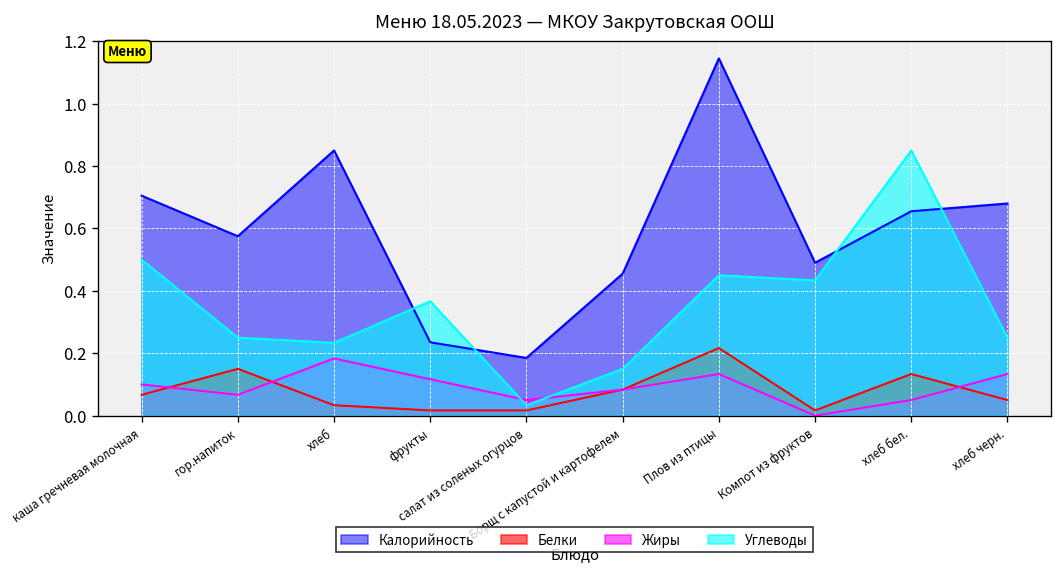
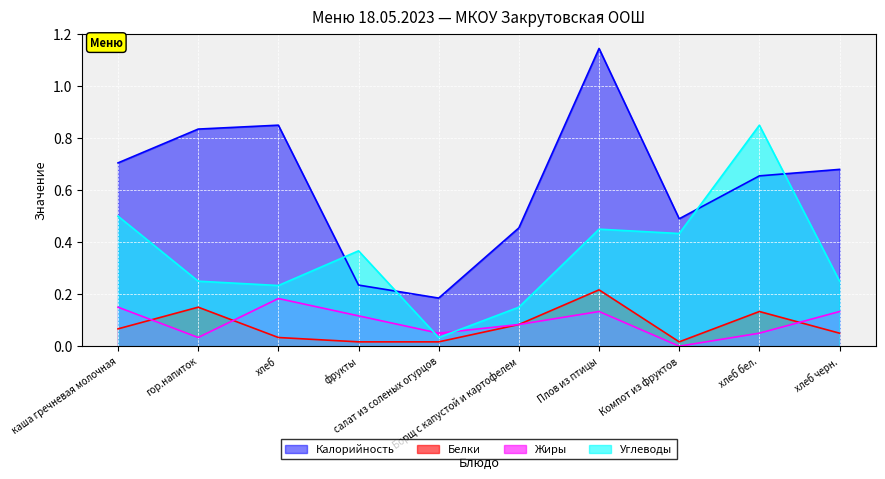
  {
    "Калорийность": {
      "каша гречневая молочная": 0.71,
-     "гор.напиток": 0.58,
+     "гор.напиток": 0.84,
      "хлеб": 0.85,
      "фрукты": 0.24,
      "салат из соленых огурцов": 0.19,
      "Борщ с капустой и картофелем": 0.46,
      "Плов из птицы": 1.15,
      "Компот из фруктов": 0.49,
      "хлеб бел.": 0.66,
      "хлеб черн.": 0.68
    },
    "Белки": {
      "каша гречневая молочная": 0.07,
      "гор.напиток": 0.15,
      "хлеб": 0.03,
      "фрукты": 0.02,
      "салат из соленых огурцов": 0.02,
      "Плов из птицы": 0.22,
      "Компот из фруктов": 0.02,
      "хлеб бел.": 0.13,
      "хлеб черн.": 0.05
    },
    "Жиры": {
-     "каша гречневая молочная": 0.10,
-     "гор.напиток": 0.07,
+     "каша гречневая молочная": 0.15,
+     "гор.напиток": 0.03,
      "хлеб": 0.18,
      "фрукты": 0.12,
      "салат из соленых огурцов": 0.05,
      "Плов из птицы": 0.13,
      "Компот из фруктов": 0.00,
      "хлеб бел.": 0.05,
      "хлеб черн.": 0.13
    },
    "Углеводы": {
      "каша гречневая молочная": 0.50,
      "гор.напиток": 0.25,
      "хлеб": 0.23,
      "фрукты": 0.37,
      "салат из соленых огурцов": 0.03,
      "Борщ с капустой и картофелем": 0.15,
      "Плов из птицы": 0.45,
      "Компот из фруктов": 0.43,
      "хлеб бел.": 0.85,
      "хлеб черн.": 0.25
    }
  }
